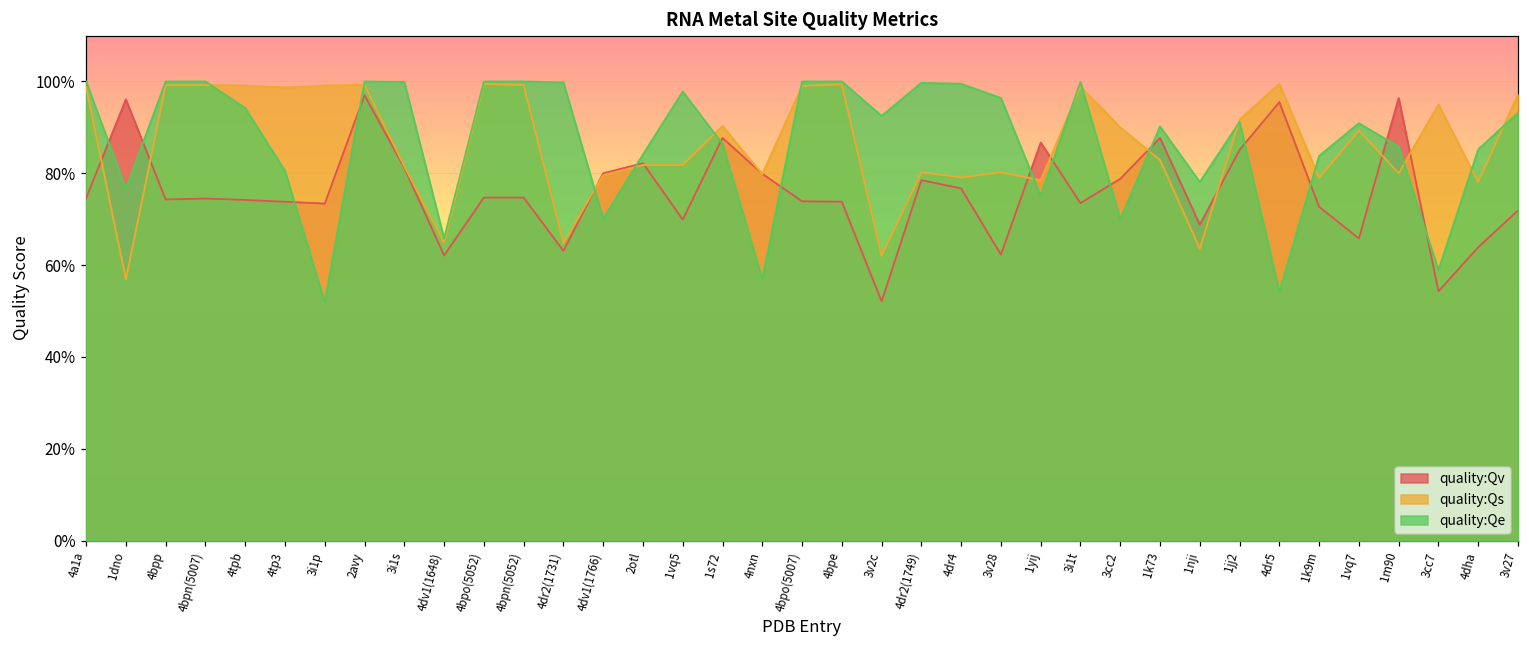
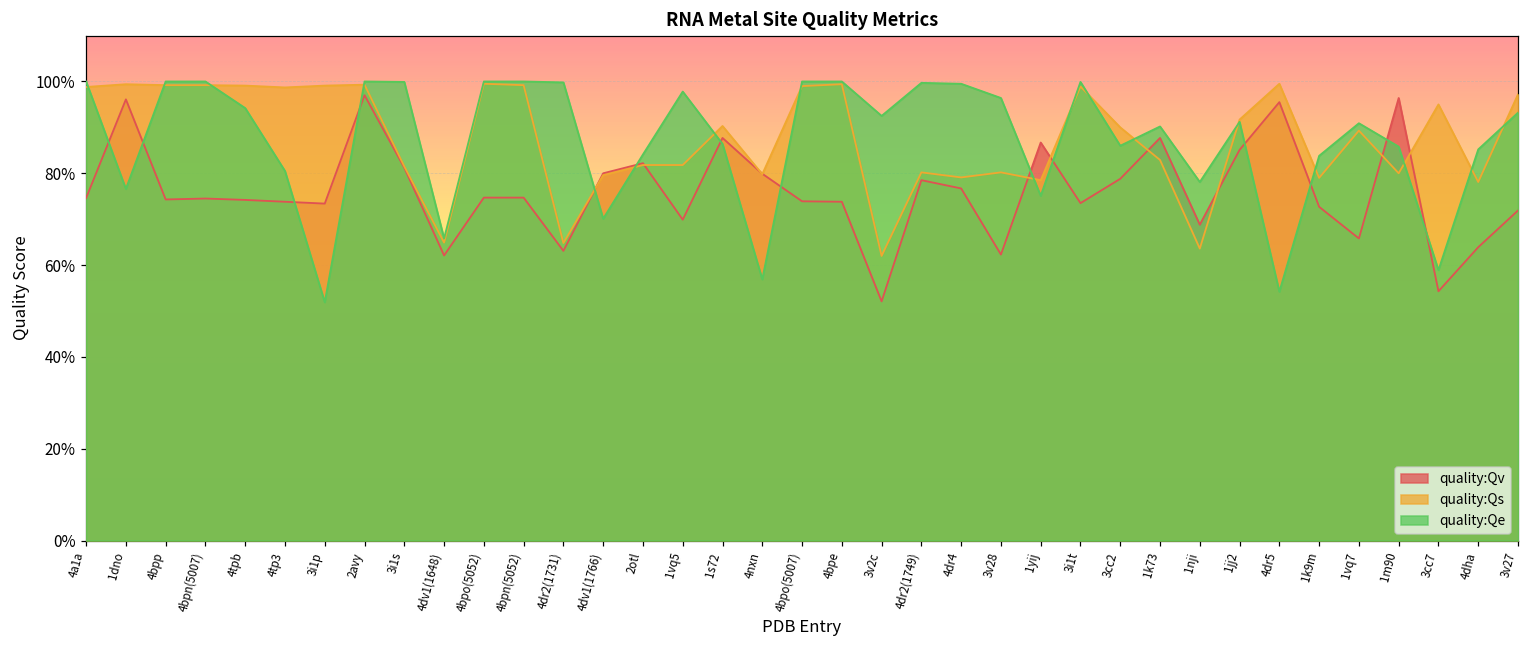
  {
    "quality:Qv": {
      "4a1a": "75%",
      "1dno": "96%",
      "4bpp": "74%",
      "4bpn(5007)": "75%",
      "4tpb": "74%",
      "4tp3": "74%",
      "3i1p": "73%",
      "2avy": "97%",
      "4dv1(1648)": "62%",
      "4bpo(5052)": "75%",
      "4bpn(5052)": "75%",
      "4dr2(1731)": "63%",
      "1vq5": "70%",
      "1s72": "88%",
      "4bpo(5007)": "74%",
      "4bpe": "74%",
      "3v2c": "52%",
      "4dr2(1749)": "79%",
      "4dr4": "77%",
      "3v28": "62%",
      "1yij": "87%",
      "3i1t": "74%",
      "3cc2": "79%",
      "1k73": "88%",
      "1nji": "69%",
      "1jj2": "85%",
      "4dr5": "96%",
      "1k9m": "73%",
      "1vq7": "66%",
      "1m90": "96%",
      "3cc7": "54%",
      "4dha": "64%",
      "3v27": "72%"
    },
    "quality:Qs": {
      "4a1a": "99%",
-     "1dno": "57%",
+     "1dno": "99%",
      "4bpp": "99%",
      "4bpn(5007)": "99%",
      "4tpb": "99%",
      "4tp3": "99%",
      "3i1p": "99%",
      "2avy": "99%",
      "4dv1(1648)": "65%",
      "4bpn(5052)": "99%",
      "4dr2(1731)": "65%",
      "1vq5": "82%",
      "1s72": "90%",
      "4bpo(5007)": "99%",
      "3v2c": "62%",
      "4dr2(1749)": "80%",
      "4dr4": "79%",
      "3v28": "80%",
      "1yij": "79%",
      "3i1t": "99%",
      "3cc2": "90%",
      "1k73": "83%",
      "1nji": "64%",
      "4dr5": "100%",
      "1k9m": "79%",
      "1vq7": "89%",
      "1m90": "80%",
      "3cc7": "95%",
      "4dha": "78%",
      "3v27": "97%"
    },
    "quality:Qe": {
      "4a1a": "100%",
      "1dno": "77%",
      "4bpp": "100%",
      "4bpn(5007)": "100%",
      "4tpb": "94%",
      "4tp3": "81%",
      "3i1p": "52%",
      "2avy": "100%",
      "3i1s": "100%",
      "4dv1(1648)": "66%",
      "4bpn(5052)": "100%",
      "4dr2(1731)": "100%",
      "4dv1(1766)": "70%",
      "2otl": "84%",
      "1vq5": "98%",
      "1s72": "86%",
      "4nxn": "57%",
      "4bpo(5007)": "100%",
      "3v2c": "93%",
      "4dr2(1749)": "100%",
      "4dr4": "100%",
      "3v28": "96%",
      "1yij": "75%",
      "3i1t": "100%",
-     "3cc2": "70%",
+     "3cc2": "86%",
      "1k73": "90%",
      "1nji": "78%",
      "4dr5": "54%",
      "1k9m": "84%",
      "1vq7": "91%",
      "1m90": "86%",
      "3cc7": "59%",
      "4dha": "85%",
      "3v27": "93%"
    }
  }
